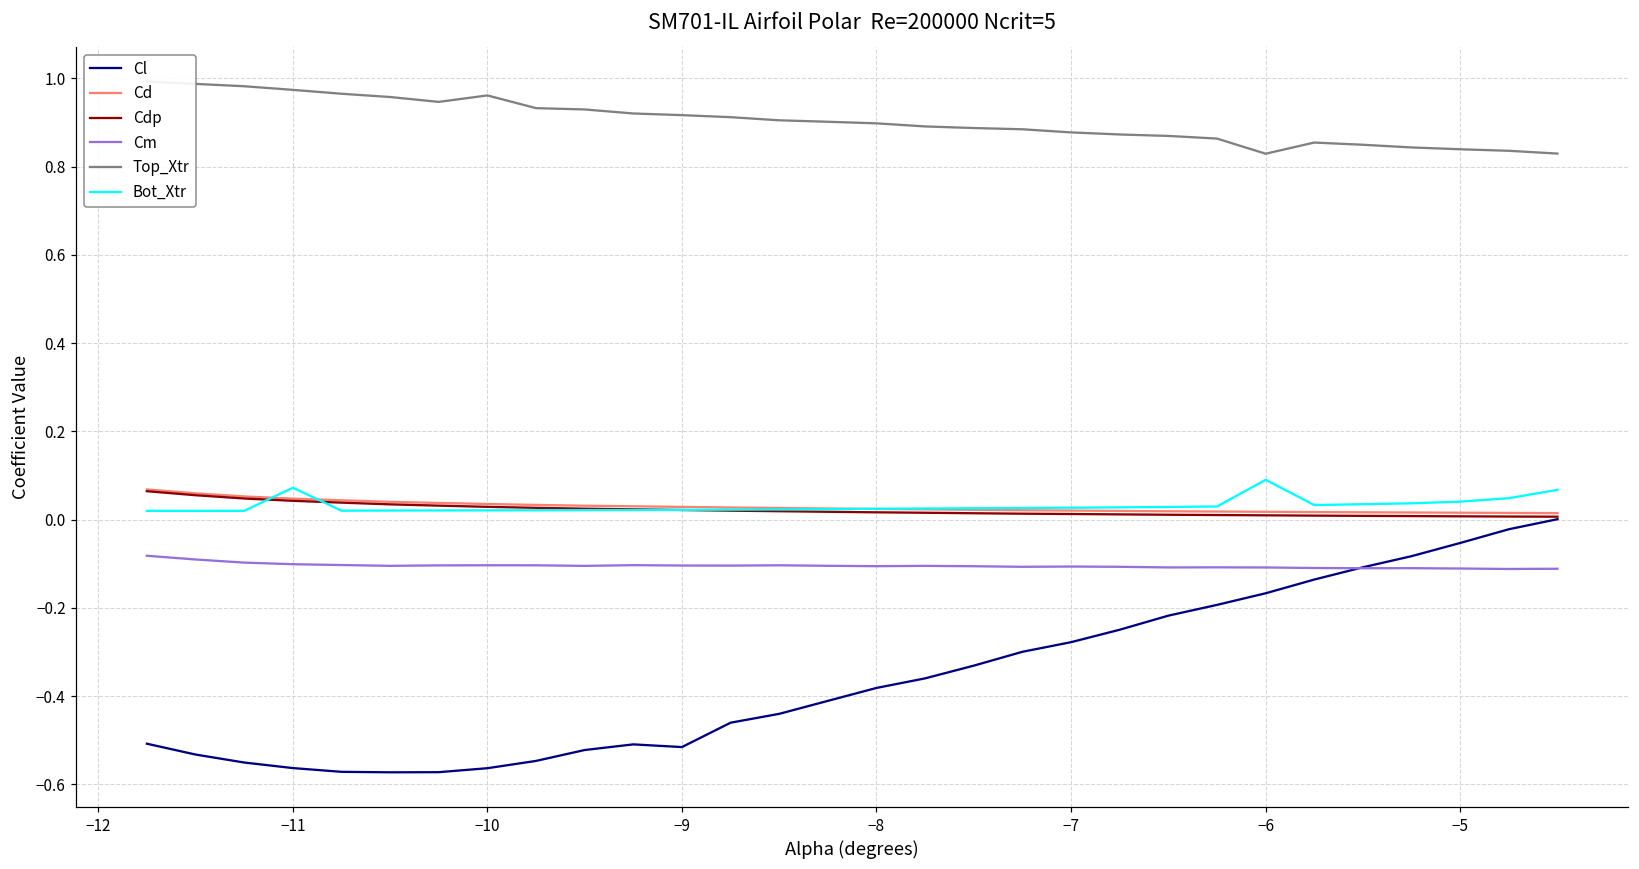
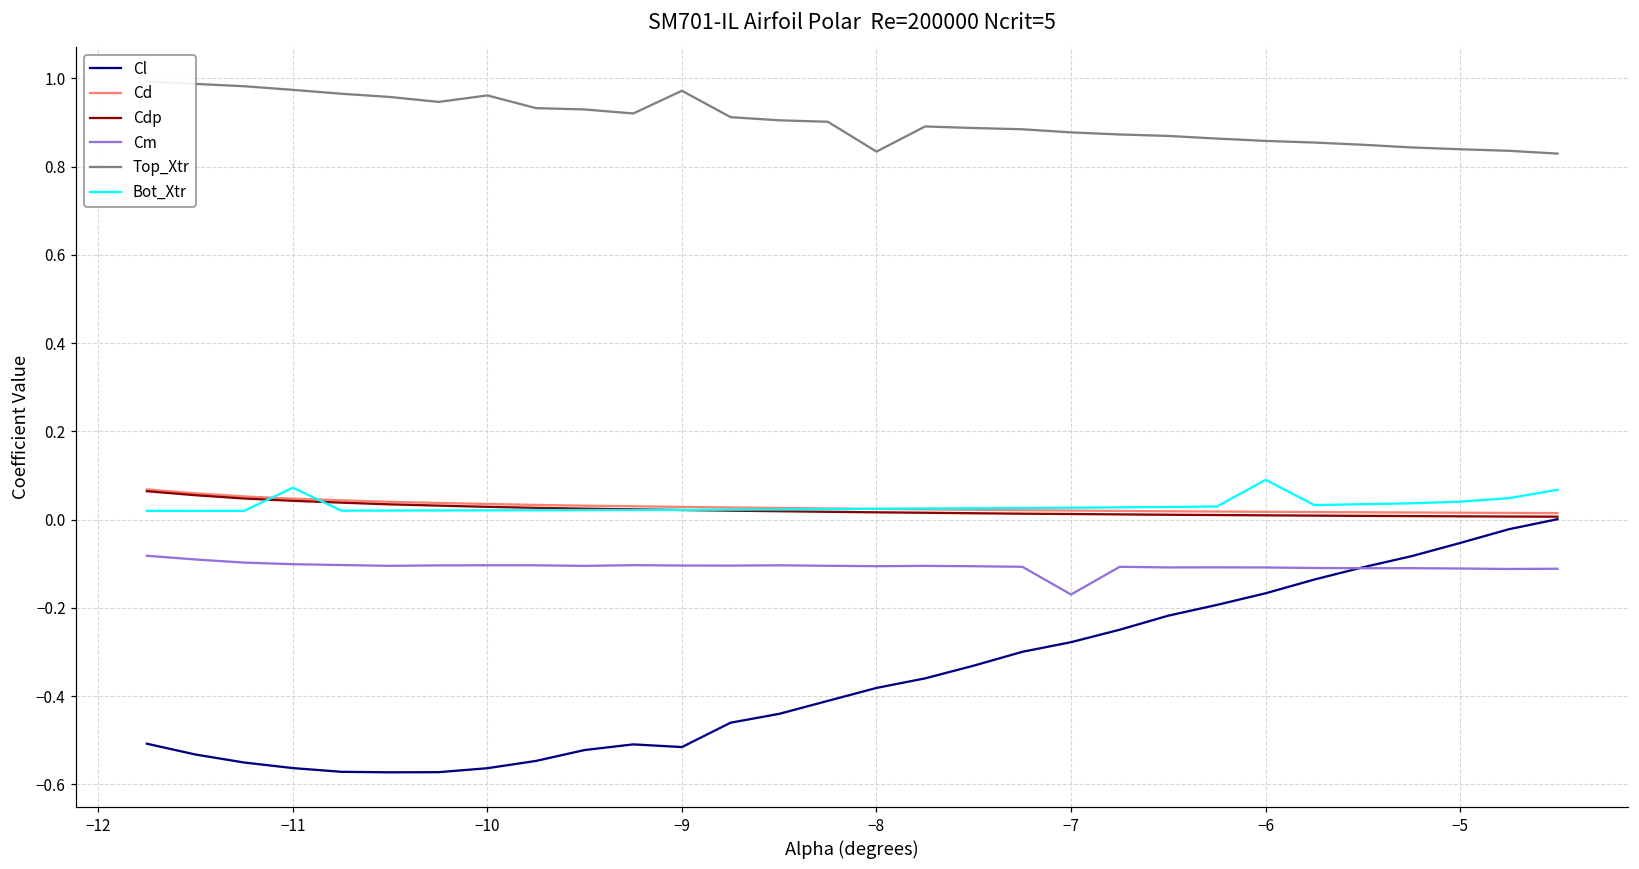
  {
    "Cl": {
      "−11": -0.56,
      "−10": -0.56,
      "−9": -0.52,
      "−8": -0.38,
      "−7": -0.28,
      "−6": -0.17,
      "−5": -0.05
    },
    "Cd": {
      "−10": 0.04,
      "−9": 0.03,
      "−7": 0.02,
      "−6": 0.02,
      "−5": 0.02
    },
    "Cdp": {
      "−10": 0.03,
      "−8": 0.02,
      "−7": 0.01,
      "−6": 0.01,
      "−5": 0.01
    },
    "Cm": {
      "−11": -0.10,
      "−10": -0.10,
      "−9": -0.10,
      "−8": -0.11,
-     "−7": -0.11,
+     "−7": -0.17,
      "−6": -0.11,
      "−5": -0.11
    },
    "Top_Xtr": {
      "−11": 0.97,
      "−10": 0.96,
-     "−9": 0.92,
-     "−8": 0.90,
+     "−9": 0.97,
+     "−8": 0.83,
      "−7": 0.88,
-     "−6": 0.83,
+     "−6": 0.86,
      "−5": 0.84
    },
    "Bot_Xtr": {
      "−11": 0.07,
      "−10": 0.02,
      "−7": 0.03,
      "−6": 0.09,
      "−5": 0.04
    }
  }
